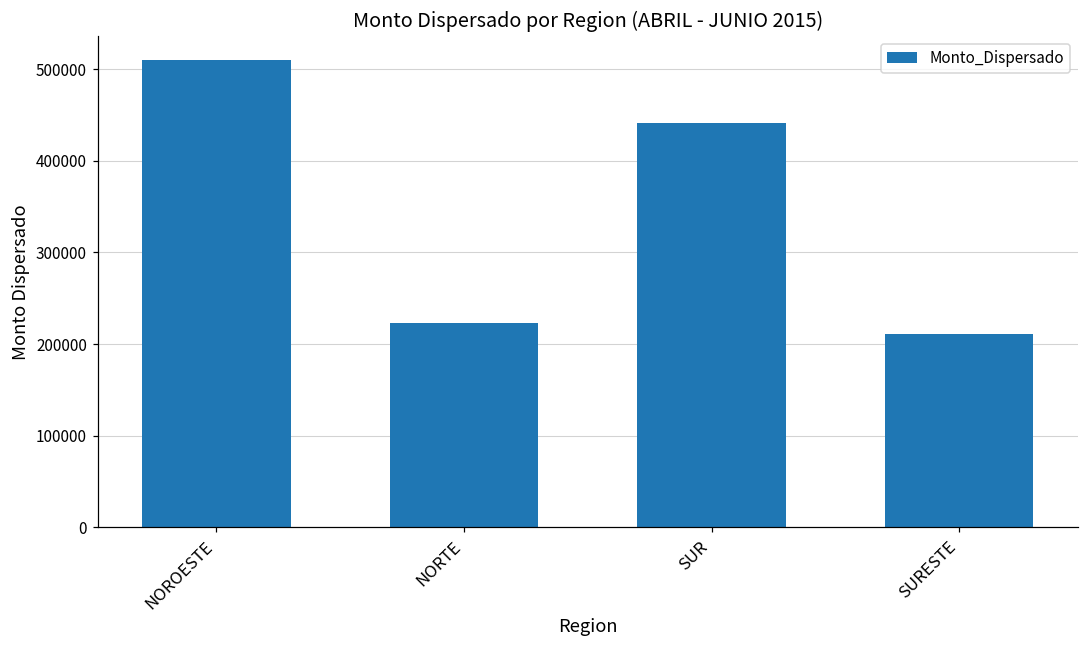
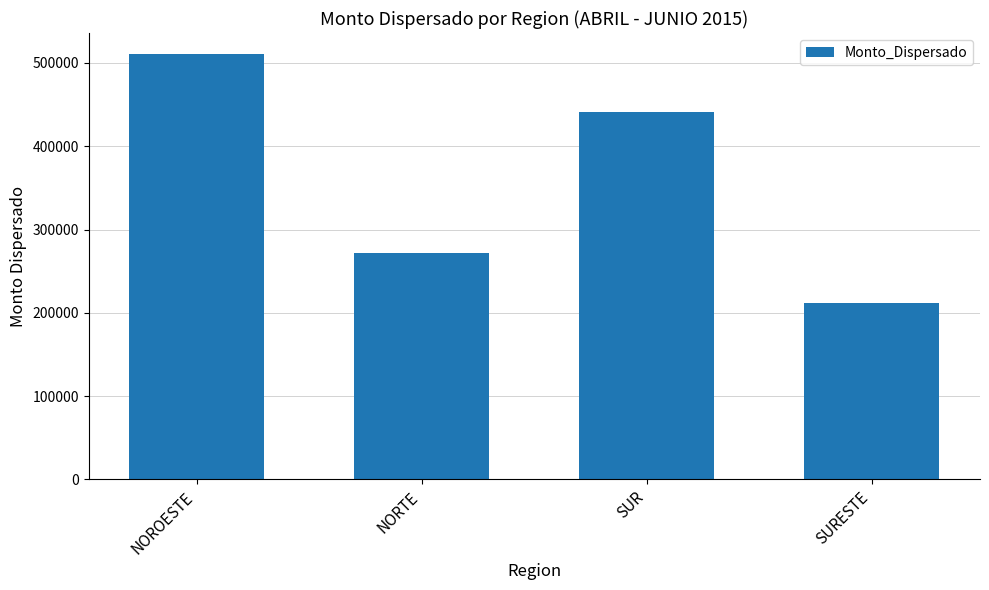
  {
    "NOROESTE": 510000,
-   "NORTE": 220000,
+   "NORTE": 270000,
    "SUR": 440000,
    "SURESTE": 210000
  }
